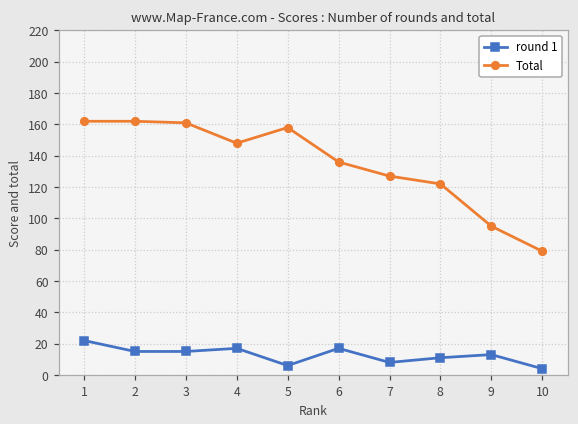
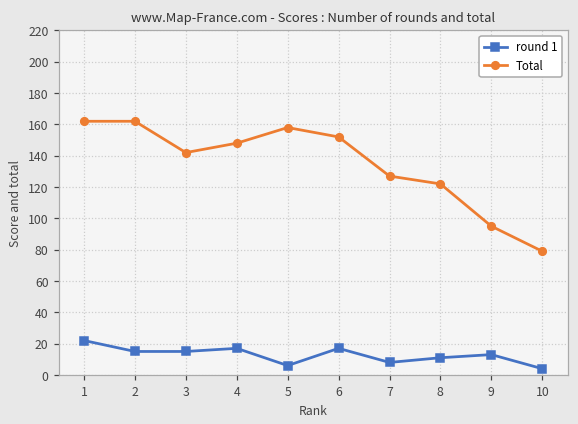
  {
    "round 1": {
      "1": 22,
      "2": 15,
      "3": 15,
      "4": 17,
      "5": 6,
      "6": 17,
      "7": 8,
      "8": 11,
      "9": 13,
      "10": 4
    },
    "Total": {
      "1": 162,
      "2": 162,
-     "3": 161,
+     "3": 142,
      "4": 148,
      "5": 158,
-     "6": 136,
+     "6": 152,
      "7": 127,
      "8": 122,
      "9": 95,
      "10": 79
    }
  }
